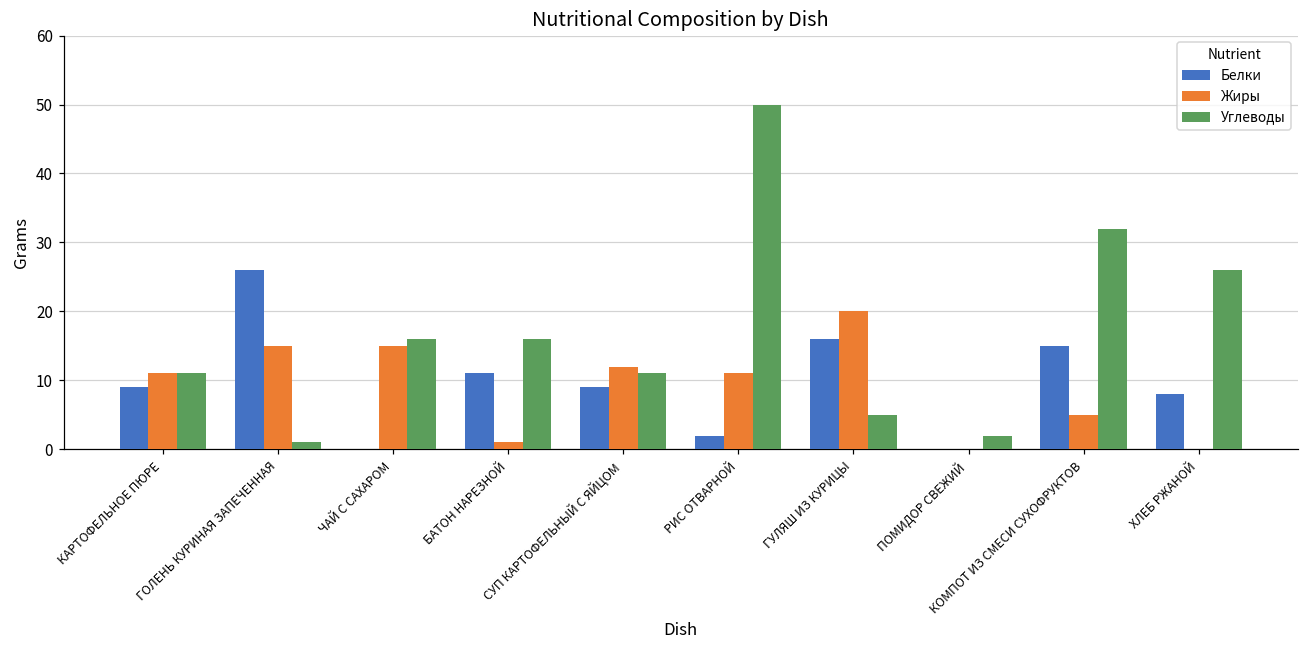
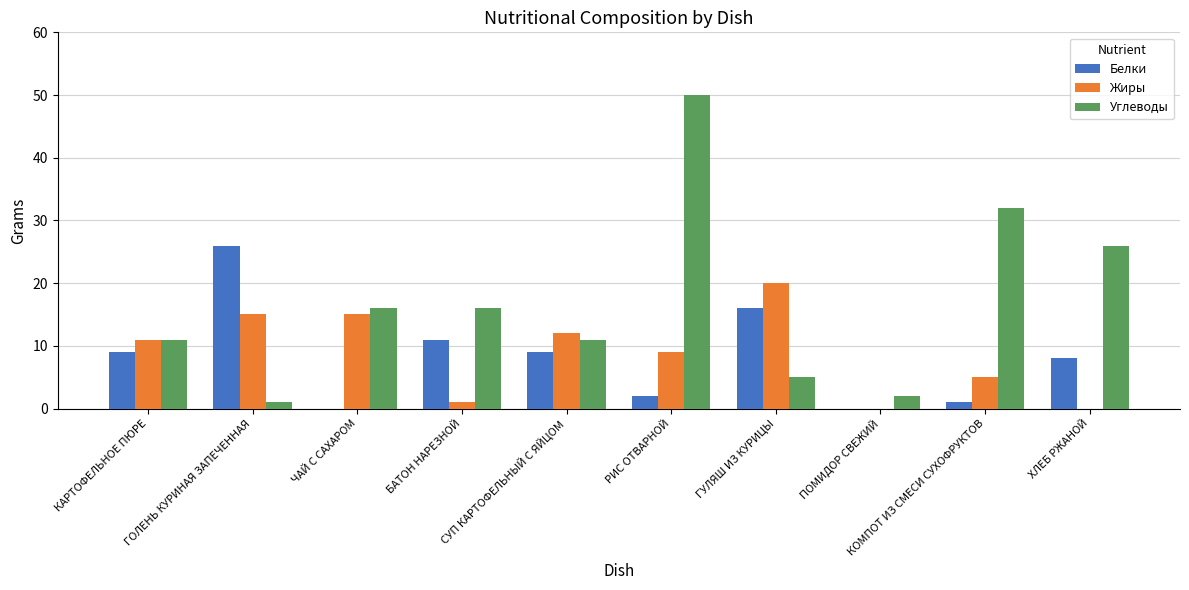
  {
    "Белки": {
      "КАРТОФЕЛЬНОЕ ПЮРЕ": 9,
      "ГОЛЕНЬ КУРИНАЯ ЗАПЕЧЕННАЯ": 26,
      "ЧАЙ С САХАРОМ": 0,
      "БАТОН НАРЕЗНОЙ": 11,
      "СУП КАРТОФЕЛЬНЫЙ С ЯЙЦОМ": 9,
      "РИС ОТВАРНОЙ": 2,
      "ГУЛЯШ ИЗ КУРИЦЫ": 16,
      "ПОМИДОР СВЕЖИЙ": 0,
-     "КОМПОТ ИЗ СМЕСИ СУХОФРУКТОВ": 15,
+     "КОМПОТ ИЗ СМЕСИ СУХОФРУКТОВ": 1,
      "ХЛЕБ РЖАНОЙ": 8
    },
    "Жиры": {
      "КАРТОФЕЛЬНОЕ ПЮРЕ": 11,
      "ГОЛЕНЬ КУРИНАЯ ЗАПЕЧЕННАЯ": 15,
      "ЧАЙ С САХАРОМ": 15,
      "БАТОН НАРЕЗНОЙ": 1,
      "СУП КАРТОФЕЛЬНЫЙ С ЯЙЦОМ": 12,
-     "РИС ОТВАРНОЙ": 11,
+     "РИС ОТВАРНОЙ": 9,
      "ГУЛЯШ ИЗ КУРИЦЫ": 20,
      "ПОМИДОР СВЕЖИЙ": 0,
      "КОМПОТ ИЗ СМЕСИ СУХОФРУКТОВ": 5,
      "ХЛЕБ РЖАНОЙ": 0
    },
    "Углеводы": {
      "КАРТОФЕЛЬНОЕ ПЮРЕ": 11,
      "ГОЛЕНЬ КУРИНАЯ ЗАПЕЧЕННАЯ": 1,
      "ЧАЙ С САХАРОМ": 16,
      "БАТОН НАРЕЗНОЙ": 16,
      "СУП КАРТОФЕЛЬНЫЙ С ЯЙЦОМ": 11,
      "РИС ОТВАРНОЙ": 50,
      "ГУЛЯШ ИЗ КУРИЦЫ": 5,
      "ПОМИДОР СВЕЖИЙ": 2,
      "КОМПОТ ИЗ СМЕСИ СУХОФРУКТОВ": 32,
      "ХЛЕБ РЖАНОЙ": 26
    }
  }
